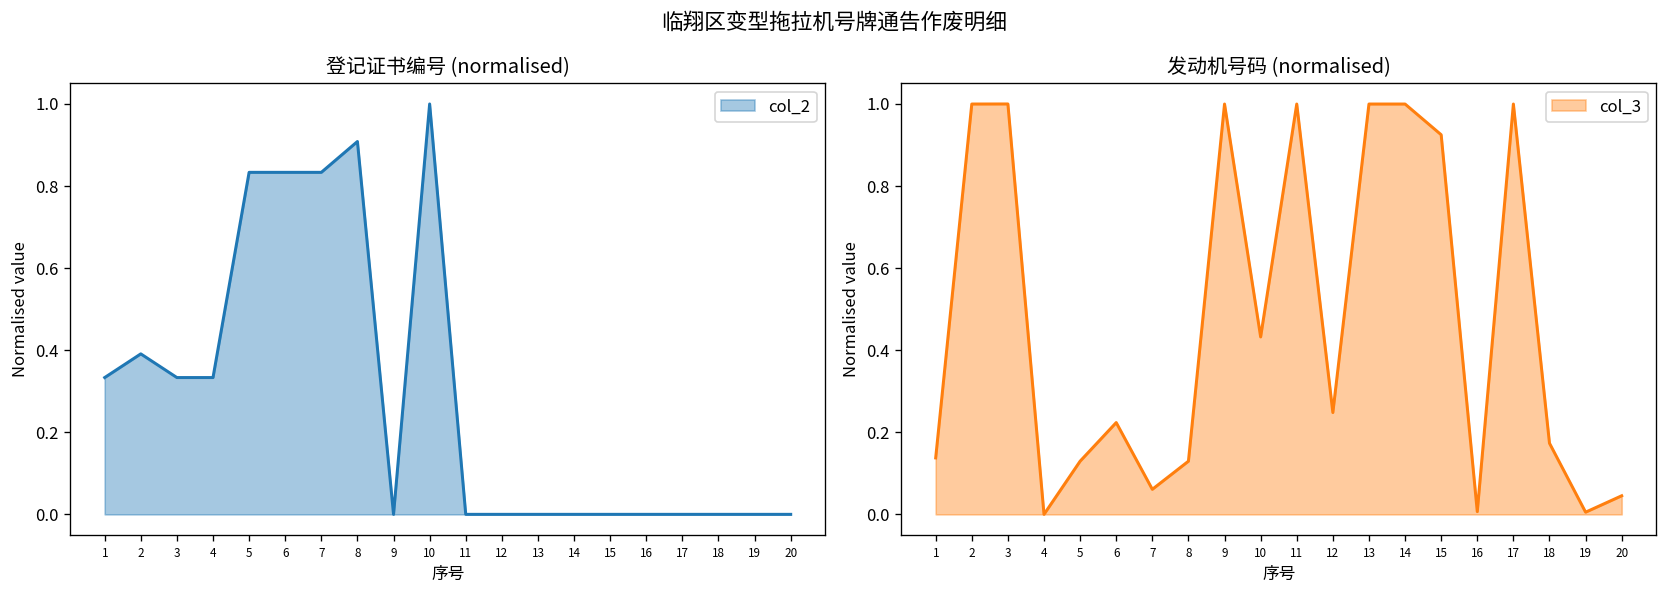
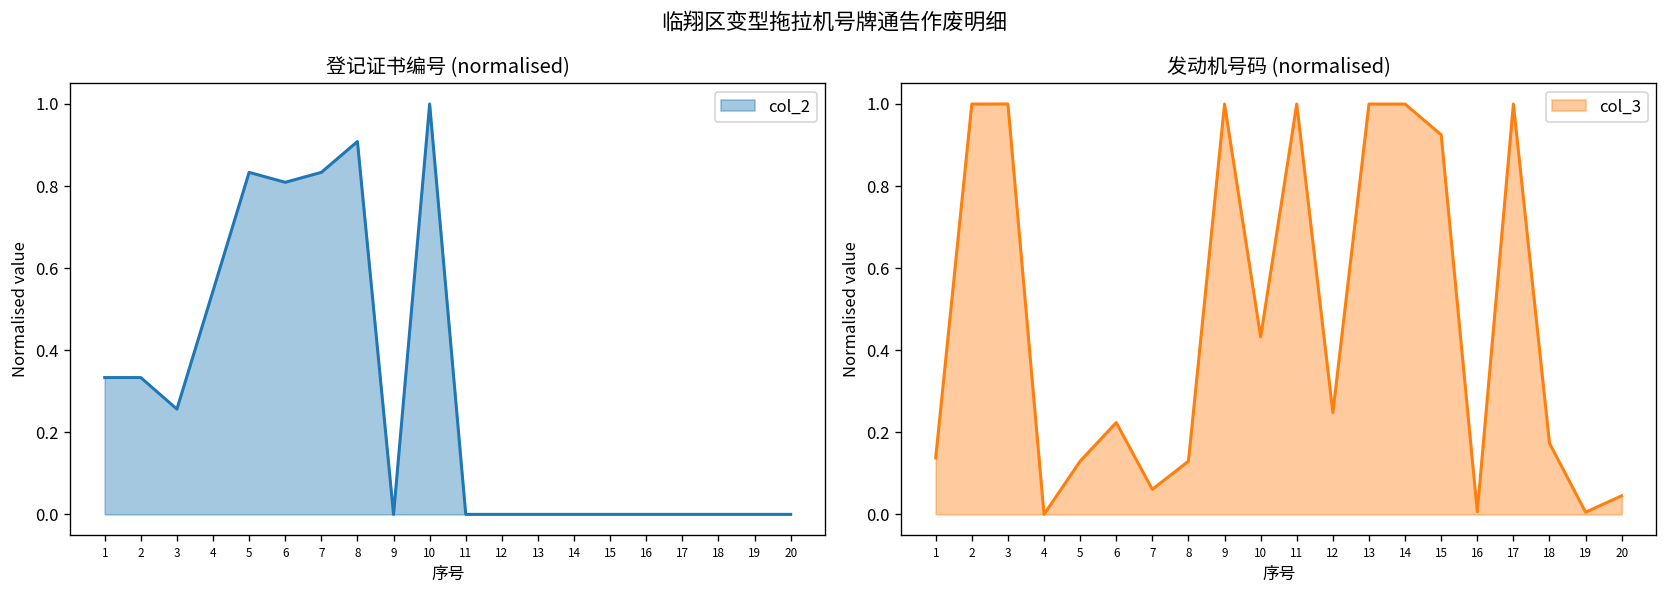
  {
    "登记证书编号 (normalised)": {
      "1": 0.33,
-     "2": 0.39,
-     "3": 0.33,
-     "4": 0.33,
+     "2": 0.33,
+     "3": 0.26,
+     "4": 0.54,
      "5": 0.83,
-     "6": 0.83,
+     "6": 0.81,
      "7": 0.83,
      "8": 0.91,
      "9": 0.00,
      "10": 1.00,
      "11": 0.00,
      "12": 0.00,
      "13": 0.00,
      "14": 0.00,
      "15": 0.00,
      "16": 0.00,
      "17": 0.00,
      "18": 0.00,
      "19": 0.00,
      "20": 0.00
    },
    "发动机号码 (normalised)": {
      "1": 0.14,
      "2": 1.00,
      "3": 1.00,
      "4": 0.00,
      "5": 0.13,
      "6": 0.22,
      "7": 0.06,
      "8": 0.13,
      "9": 1.00,
      "10": 0.43,
      "11": 1.00,
      "12": 0.25,
      "13": 1.00,
      "14": 1.00,
      "15": 0.92,
      "16": 0.01,
      "17": 1.00,
      "18": 0.17,
      "19": 0.01,
      "20": 0.05
    }
  }
